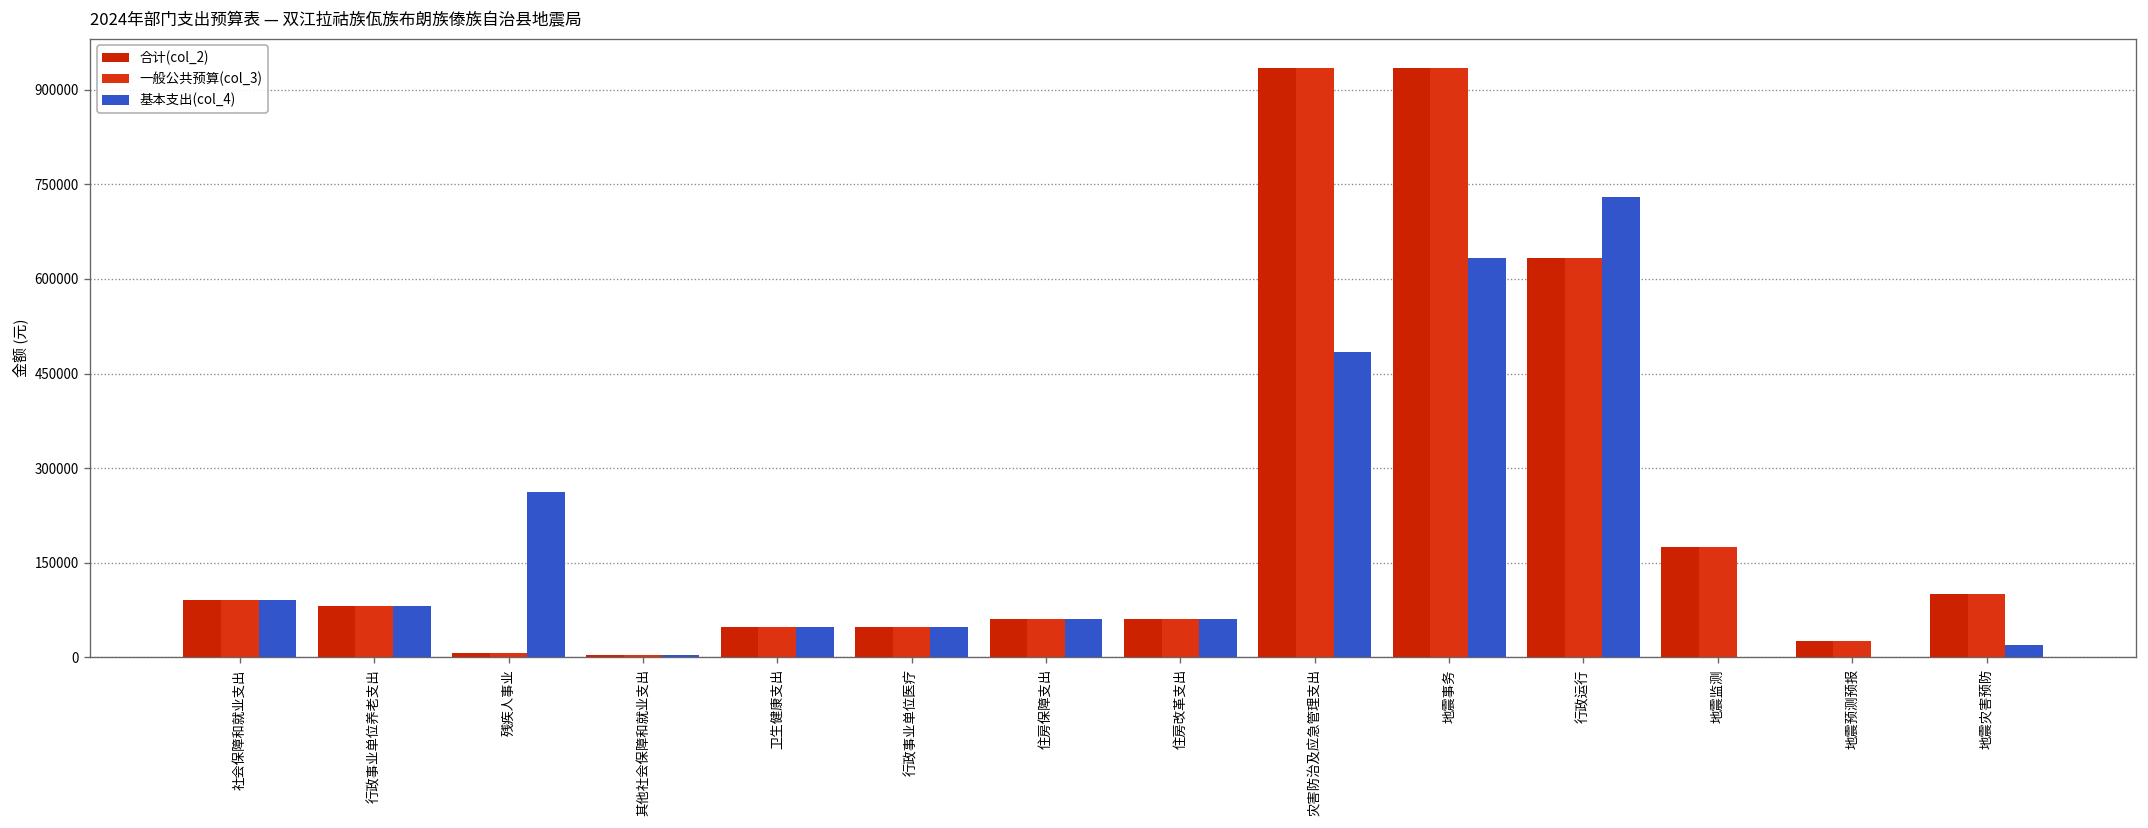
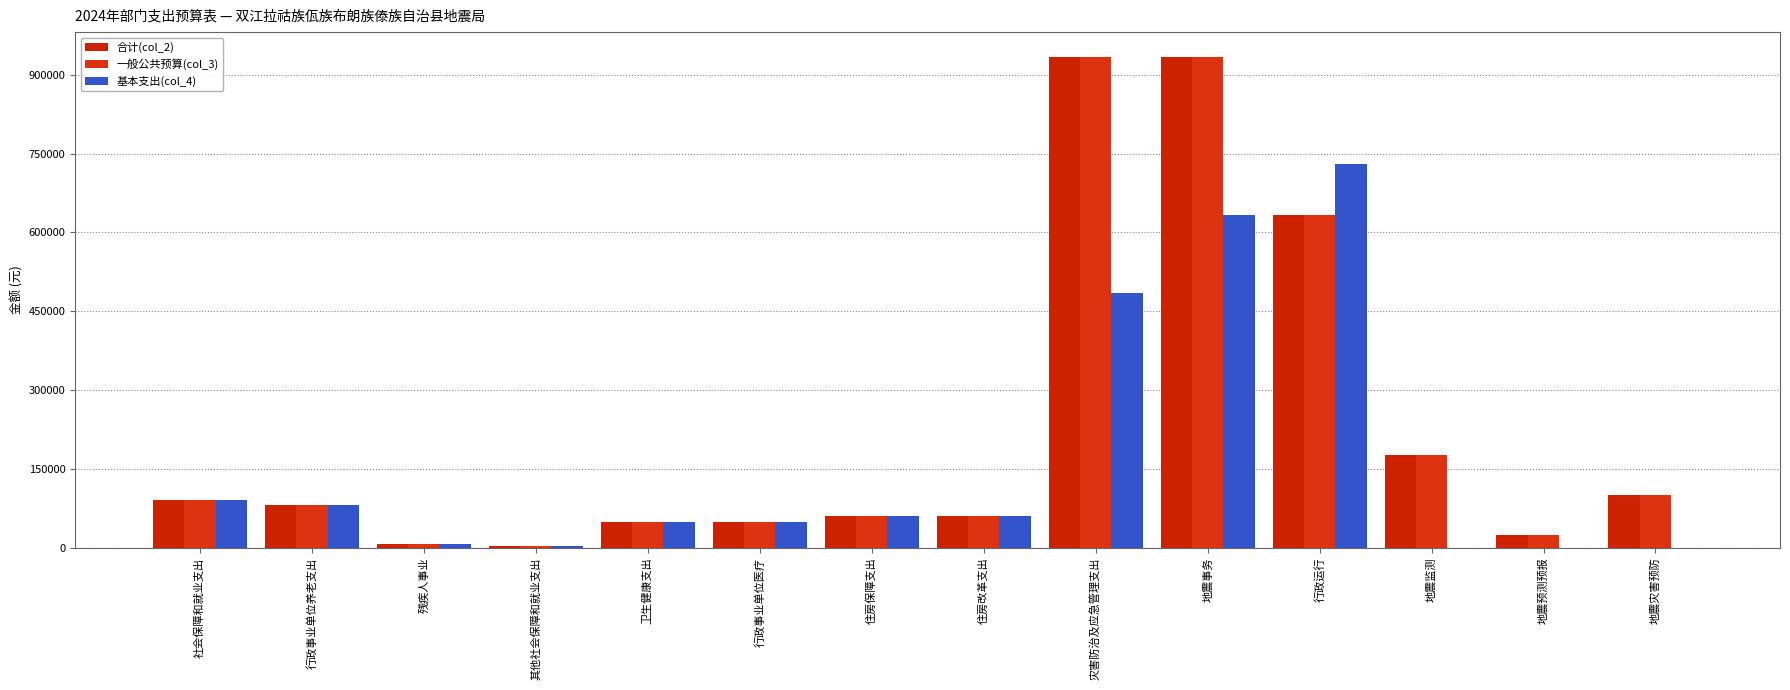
  {
    "基本支出(col_4)": {
      "社会保障和就业支出": 90000,
      "行政事业单位养老支出": 80000,
-     "残疾人事业": 260000,
+     "残疾人事业": 10000,
      "卫生健康支出": 50000,
      "行政事业单位医疗": 50000,
      "住房保障支出": 60000,
      "住房改革支出": 60000,
      "灾害防治及应急管理支出": 480000,
      "地震事务": 630000,
      "行政运行": 730000,
      "地震监测": 0,
      "地震预测预报": 0,
-     "地震灾害预防": 20000
+     "地震灾害预防": 0
    }
  }
